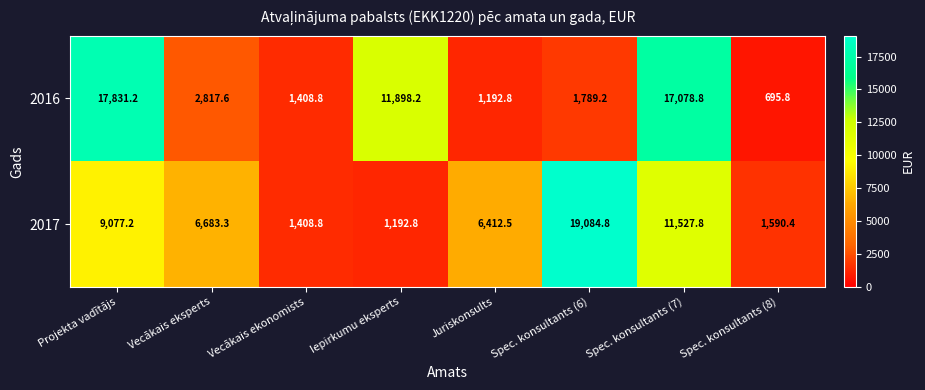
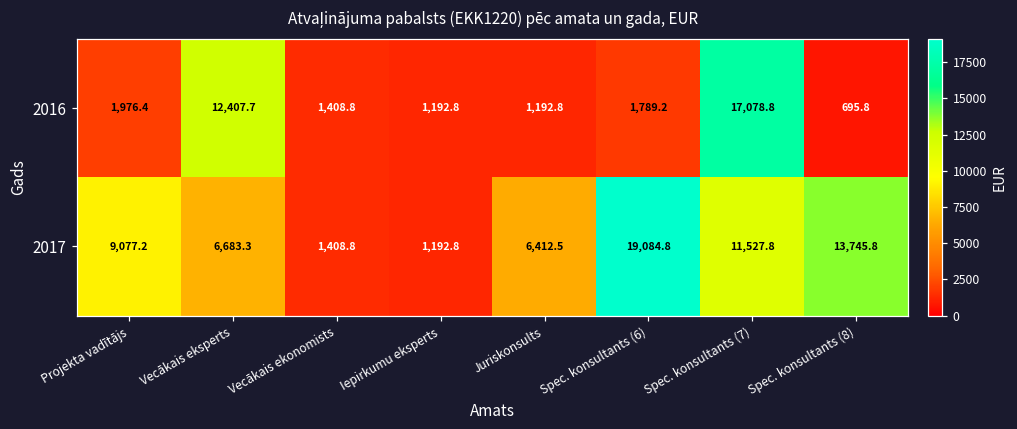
  {
    "2016": {
-     "Projekta vadītājs": "17,831.2",
-     "Vecākais eksperts": "2,817.6",
+     "Projekta vadītājs": "1,976.4",
+     "Vecākais eksperts": "12,407.7",
      "Vecākais ekonomists": "1,408.8",
-     "Iepirkumu eksperts": "11,898.2",
+     "Iepirkumu eksperts": "1,192.8",
      "Juriskonsults": "1,192.8",
      "Spec. konsultants (6)": "1,789.2",
      "Spec. konsultants (7)": "17,078.8",
      "Spec. konsultants (8)": "695.8"
    },
    "2017": {
      "Projekta vadītājs": "9,077.2",
      "Vecākais eksperts": "6,683.3",
      "Vecākais ekonomists": "1,408.8",
      "Iepirkumu eksperts": "1,192.8",
      "Juriskonsults": "6,412.5",
      "Spec. konsultants (6)": "19,084.8",
      "Spec. konsultants (7)": "11,527.8",
-     "Spec. konsultants (8)": "1,590.4"
+     "Spec. konsultants (8)": "13,745.8"
    }
  }
